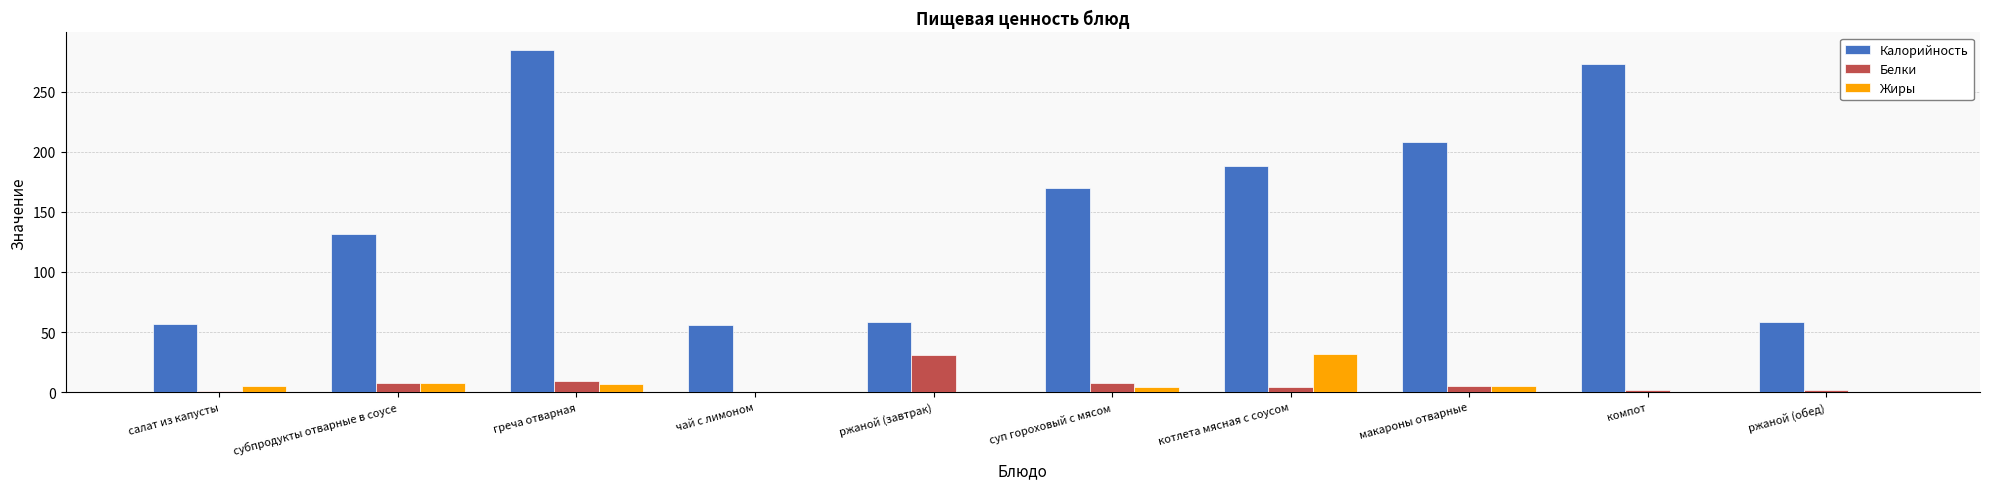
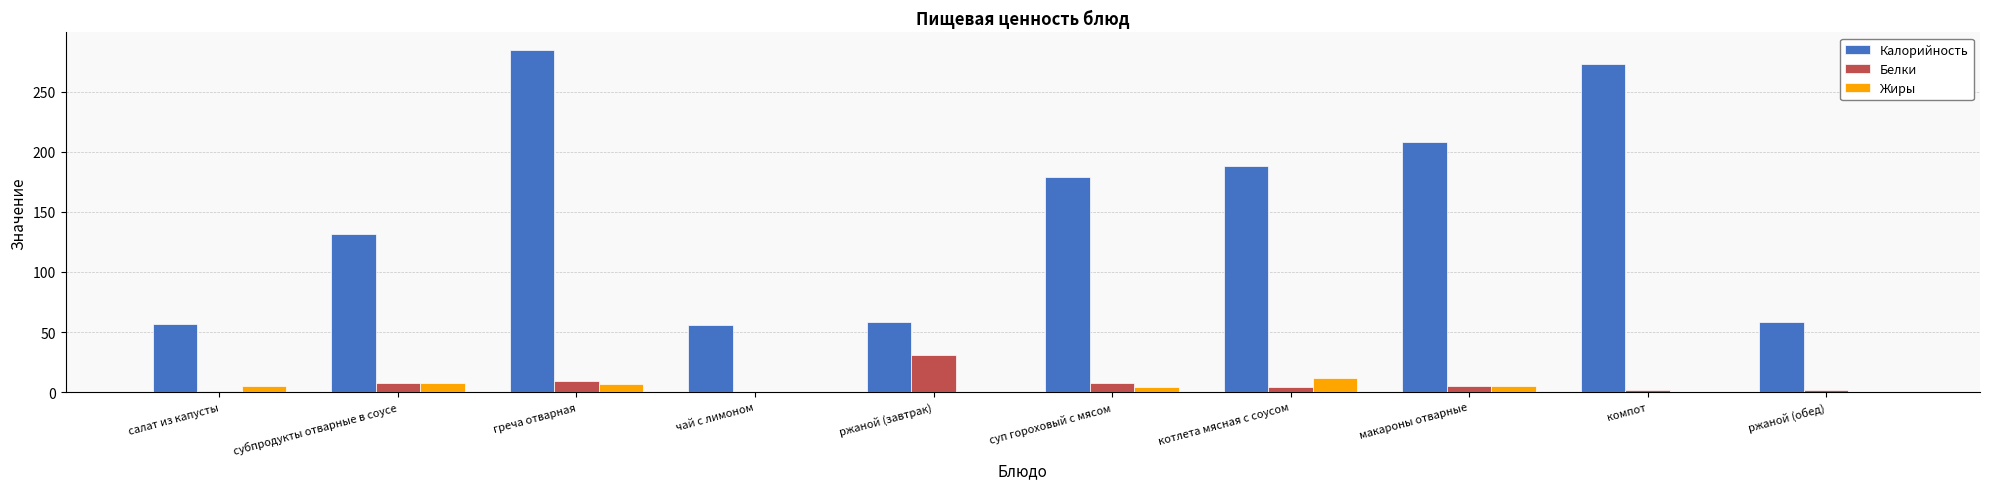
  {
    "Калорийность": {
      "салат из капусты": 57,
      "субпродукты отварные в соусе": 132,
      "греча отварная": 285,
      "чай с лимоном": 56,
      "ржаной (завтрак)": 58,
-     "суп гороховый с мясом": 170,
+     "суп гороховый с мясом": 179,
      "котлета мясная с соусом": 188,
      "макароны отварные": 208,
      "компот": 273,
      "ржаной (обед)": 58
    },
    "Белки": {
      "субпродукты отварные в соусе": 8,
      "греча отварная": 9,
      "ржаной (завтрак)": 31,
      "суп гороховый с мясом": 8,
      "котлета мясная с соусом": 4,
      "макароны отварные": 5
    },
    "Жиры": {
      "салат из капусты": 5,
      "субпродукты отварные в соусе": 8,
      "греча отварная": 7,
      "чай с лимоном": 0,
      "суп гороховый с мясом": 5,
-     "котлета мясная с соусом": 32,
+     "котлета мясная с соусом": 12,
      "макароны отварные": 5,
      "компот": 0
    }
  }
